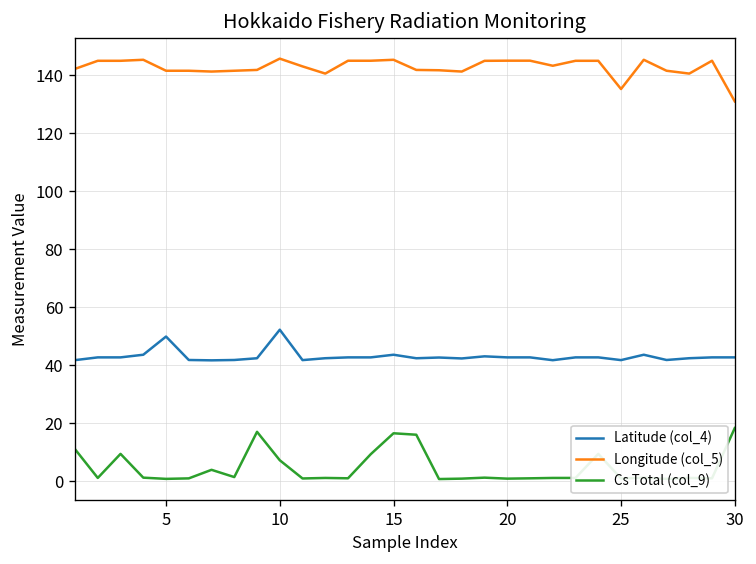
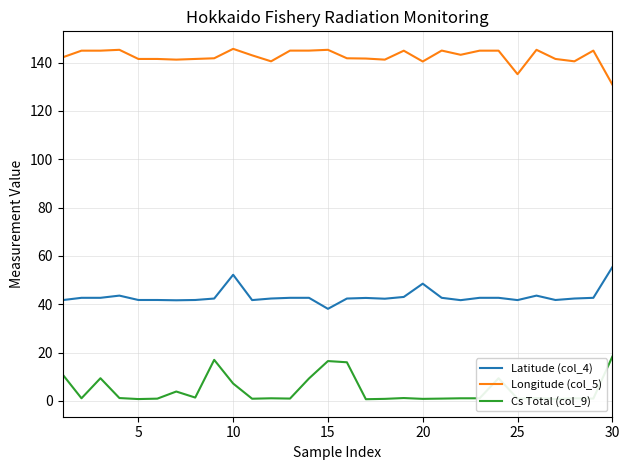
  {
    "Latitude (col_4)": {
-     "5": 50,
+     "5": 42,
      "10": 52,
-     "15": 44,
-     "20": 43,
+     "15": 38,
+     "20": 49,
      "25": 42,
-     "30": 43
+     "30": 55
    },
    "Longitude (col_5)": {
      "5": 142,
      "10": 146,
      "15": 145,
-     "20": 145,
+     "20": 140,
      "25": 135,
      "30": 131
    },
    "Cs Total (col_9)": {
      "5": 1,
      "10": 7,
      "15": 17,
      "20": 1,
      "30": 18
    }
  }
